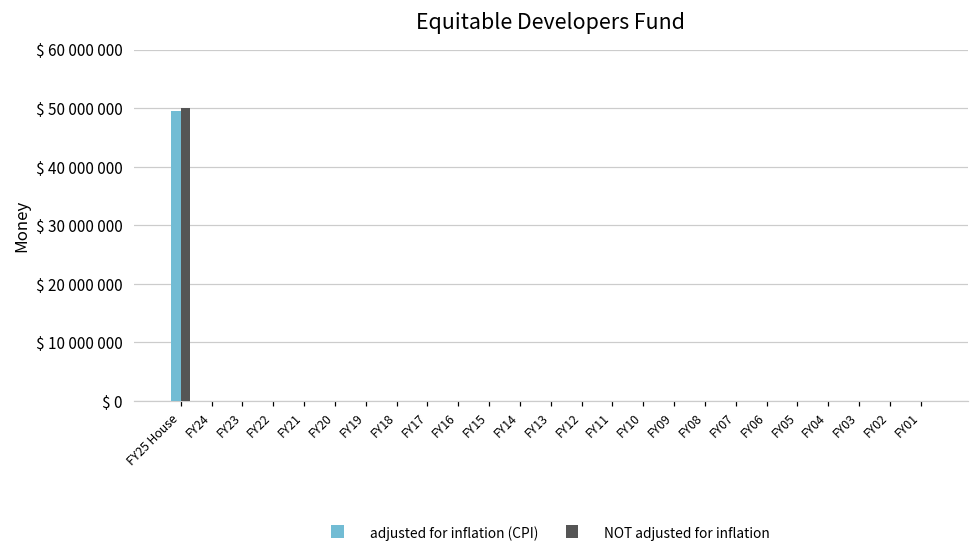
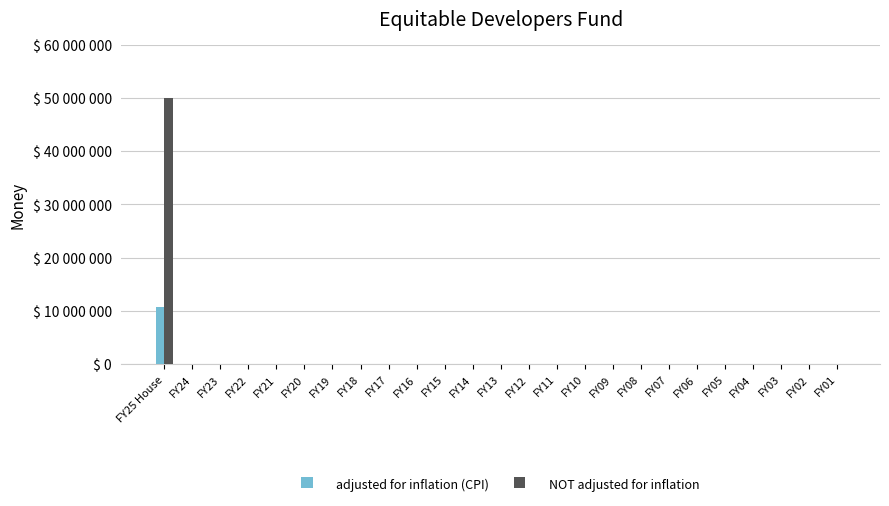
  {
    "adjusted for inflation (CPI)": {
-     "FY25 House": "$ 50000000",
+     "FY25 House": "$ 11000000",
      "FY24": "$ 0",
      "FY23": "$ 0",
      "FY22": "$ 0",
      "FY21": "$ 0",
      "FY20": "$ 0",
      "FY19": "$ 0",
      "FY18": "$ 0",
      "FY17": "$ 0",
      "FY16": "$ 0",
      "FY15": "$ 0",
      "FY14": "$ 0",
      "FY13": "$ 0",
      "FY12": "$ 0",
      "FY11": "$ 0",
      "FY10": "$ 0",
      "FY09": "$ 0",
      "FY08": "$ 0",
      "FY07": "$ 0",
      "FY06": "$ 0",
      "FY05": "$ 0",
      "FY04": "$ 0",
      "FY03": "$ 0",
      "FY02": "$ 0",
      "FY01": "$ 0"
    },
    "NOT adjusted for inflation": {
      "FY25 House": "$ 50000000",
      "FY24": "$ 0",
      "FY23": "$ 0",
      "FY22": "$ 0",
      "FY21": "$ 0",
      "FY20": "$ 0",
      "FY19": "$ 0",
      "FY18": "$ 0",
      "FY17": "$ 0",
      "FY16": "$ 0",
      "FY15": "$ 0",
      "FY14": "$ 0",
      "FY13": "$ 0",
      "FY12": "$ 0",
      "FY11": "$ 0",
      "FY10": "$ 0",
      "FY09": "$ 0",
      "FY08": "$ 0",
      "FY07": "$ 0",
      "FY06": "$ 0",
      "FY05": "$ 0",
      "FY04": "$ 0",
      "FY03": "$ 0",
      "FY02": "$ 0",
      "FY01": "$ 0"
    }
  }
